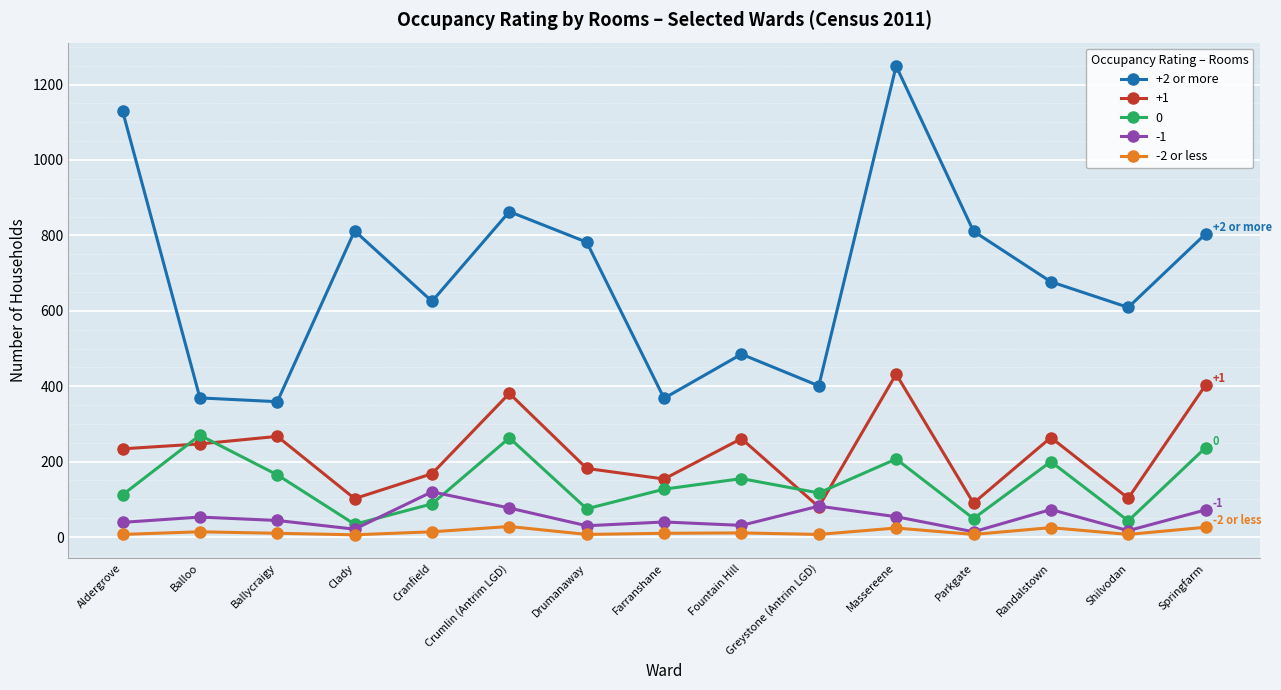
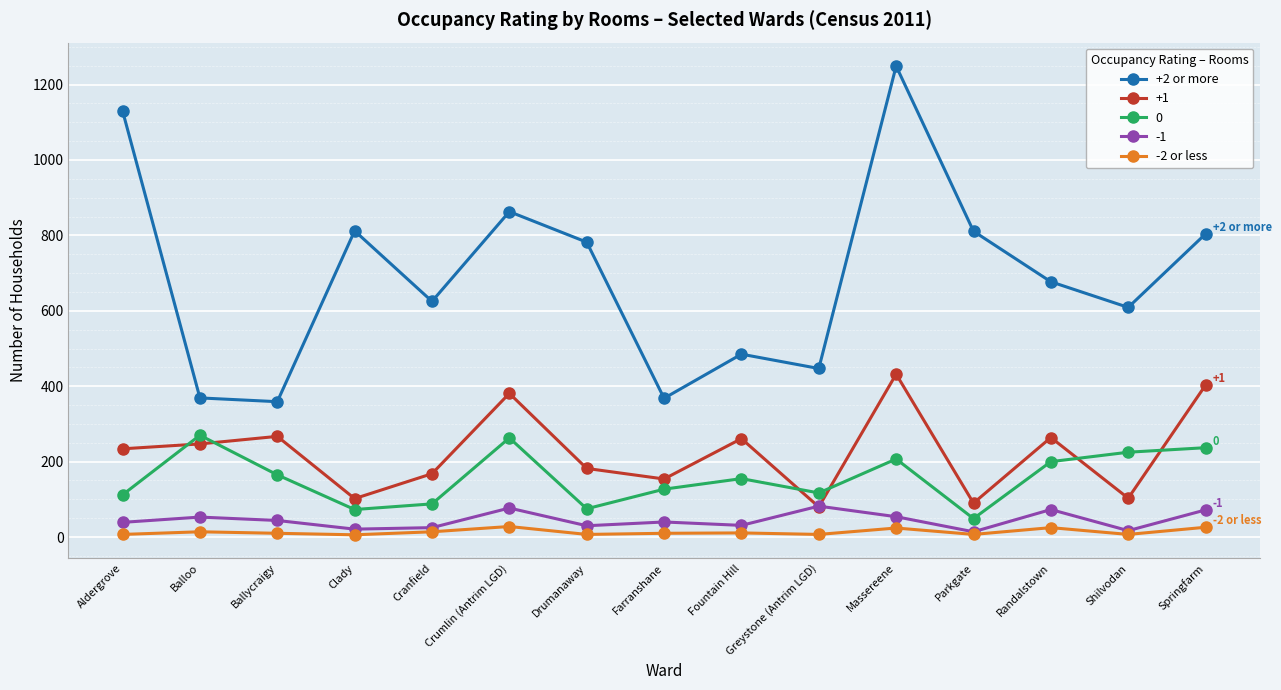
  {
    "+2 or more": {
      "Aldergrove": 1130,
      "Balloo": 370,
      "Ballycraigy": 360,
      "Clady": 810,
      "Cranfield": 630,
      "Crumlin (Antrim LGD)": 860,
      "Drumanaway": 780,
      "Farranshane": 370,
      "Fountain Hill": 490,
-     "Greystone (Antrim LGD)": 400,
+     "Greystone (Antrim LGD)": 450,
      "Massereene": 1250,
      "Parkgate": 810,
      "Randalstown": 680,
      "Shilvodan": 610
    },
    "+1": {
      "Aldergrove": 230,
      "Balloo": 250,
      "Ballycraigy": 270,
      "Clady": 100,
      "Cranfield": 170,
      "Crumlin (Antrim LGD)": 380,
      "Drumanaway": 180,
      "Farranshane": 150,
      "Fountain Hill": 260,
      "Massereene": 430,
      "Parkgate": 90,
      "Randalstown": 260,
      "Shilvodan": 100
    },
    "0": {
      "Aldergrove": 110,
      "Balloo": 270,
      "Ballycraigy": 170,
-     "Clady": 30,
+     "Clady": 70,
      "Cranfield": 90,
      "Crumlin (Antrim LGD)": 260,
      "Drumanaway": 80,
      "Farranshane": 130,
      "Fountain Hill": 160,
      "Greystone (Antrim LGD)": 120,
      "Massereene": 210,
      "Parkgate": 50,
      "Randalstown": 200,
-     "Shilvodan": 40
+     "Shilvodan": 230
    },
    "-1": {
      "Aldergrove": 40,
      "Balloo": 50,
      "Ballycraigy": 40,
      "Clady": 20,
-     "Cranfield": 120,
+     "Cranfield": 30,
      "Crumlin (Antrim LGD)": 80,
      "Drumanaway": 30,
      "Farranshane": 40,
      "Fountain Hill": 30,
      "Massereene": 50,
      "Parkgate": 10,
      "Randalstown": 70,
      "Shilvodan": 20
    },
    "-2 or less": {
      "Aldergrove": 10,
      "Balloo": 10,
      "Ballycraigy": 10,
      "Clady": 10,
      "Cranfield": 10,
      "Crumlin (Antrim LGD)": 30,
      "Drumanaway": 10,
      "Farranshane": 10,
      "Fountain Hill": 10,
      "Greystone (Antrim LGD)": 10,
      "Massereene": 20,
      "Parkgate": 10,
      "Randalstown": 30,
      "Shilvodan": 10
    }
  }
